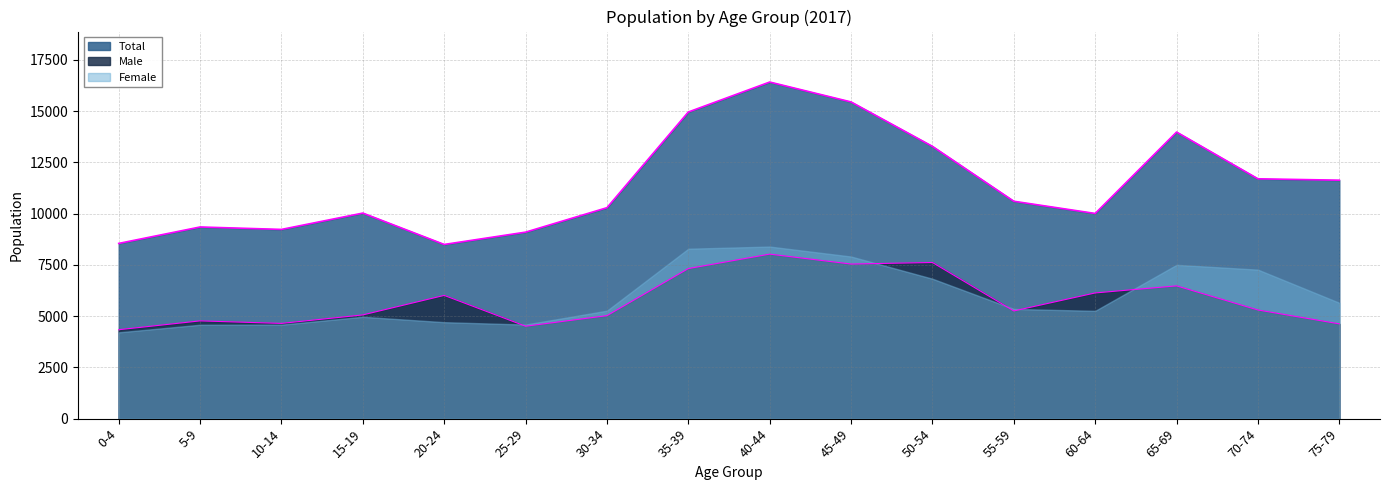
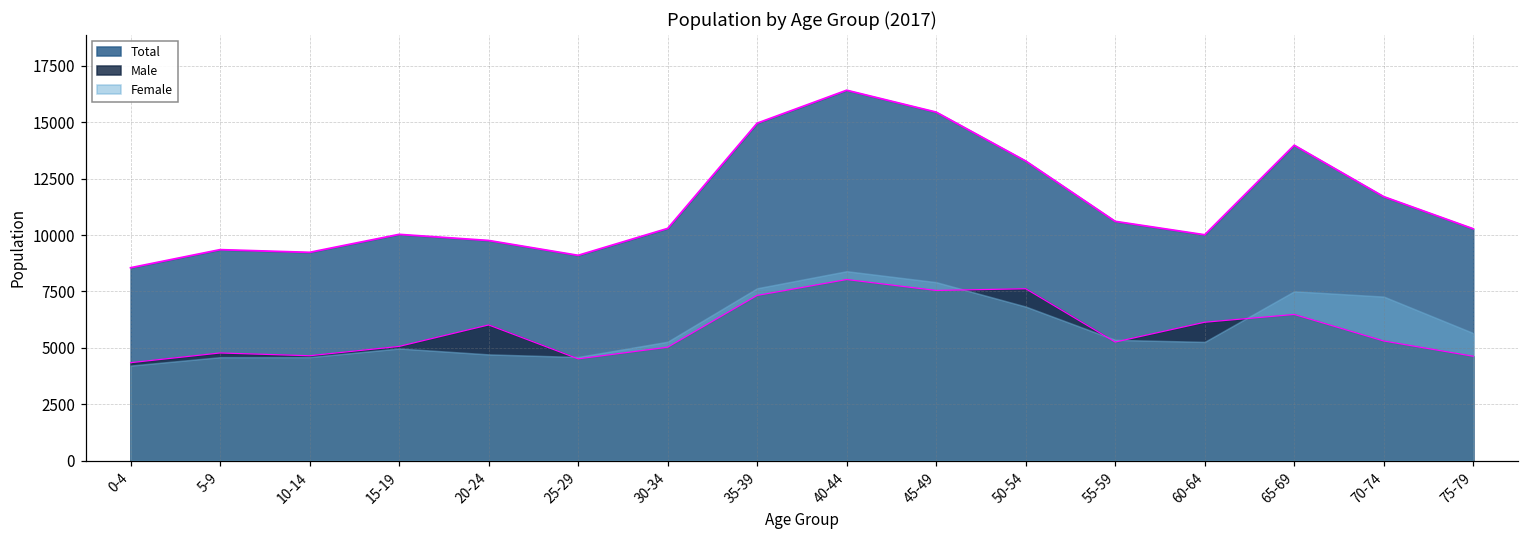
  {
    "Total": {
      "0-4": 8600,
      "5-9": 9400,
      "10-14": 9200,
      "15-19": 10000,
-     "20-24": 8500,
+     "20-24": 9800,
      "25-29": 9100,
      "30-34": 10300,
      "35-39": 15000,
      "40-44": 16400,
      "45-49": 15500,
      "50-54": 13300,
      "55-59": 10600,
      "60-64": 10000,
      "65-69": 14000,
      "70-74": 11700,
-     "75-79": 11600
+     "75-79": 10300
    },
    "Male": {
      "0-4": 4300,
      "5-9": 4800,
      "20-24": 6000,
      "30-34": 5000,
      "35-39": 7300,
      "40-44": 8000,
      "45-49": 7500,
      "50-54": 7600,
      "60-64": 6100,
      "65-69": 6500,
      "70-74": 5300,
      "75-79": 4600
    },
    "Female": {
      "0-4": 4200,
      "5-9": 4600,
      "20-24": 4700,
      "30-34": 5300,
-     "35-39": 8300,
+     "35-39": 7600,
      "40-44": 8400,
      "45-49": 7900,
      "50-54": 6800,
      "60-64": 5300,
      "65-69": 7500,
      "70-74": 7300,
      "75-79": 5700
    }
  }
